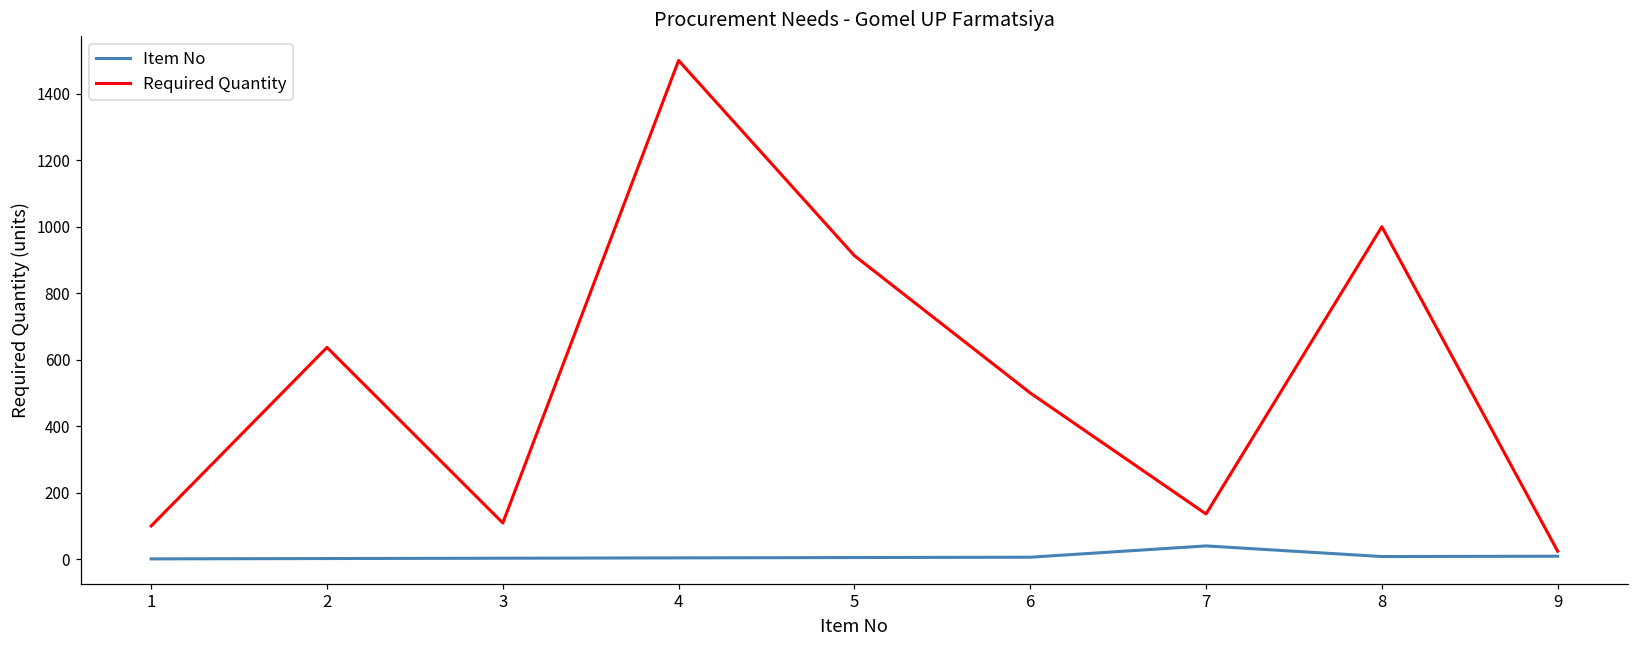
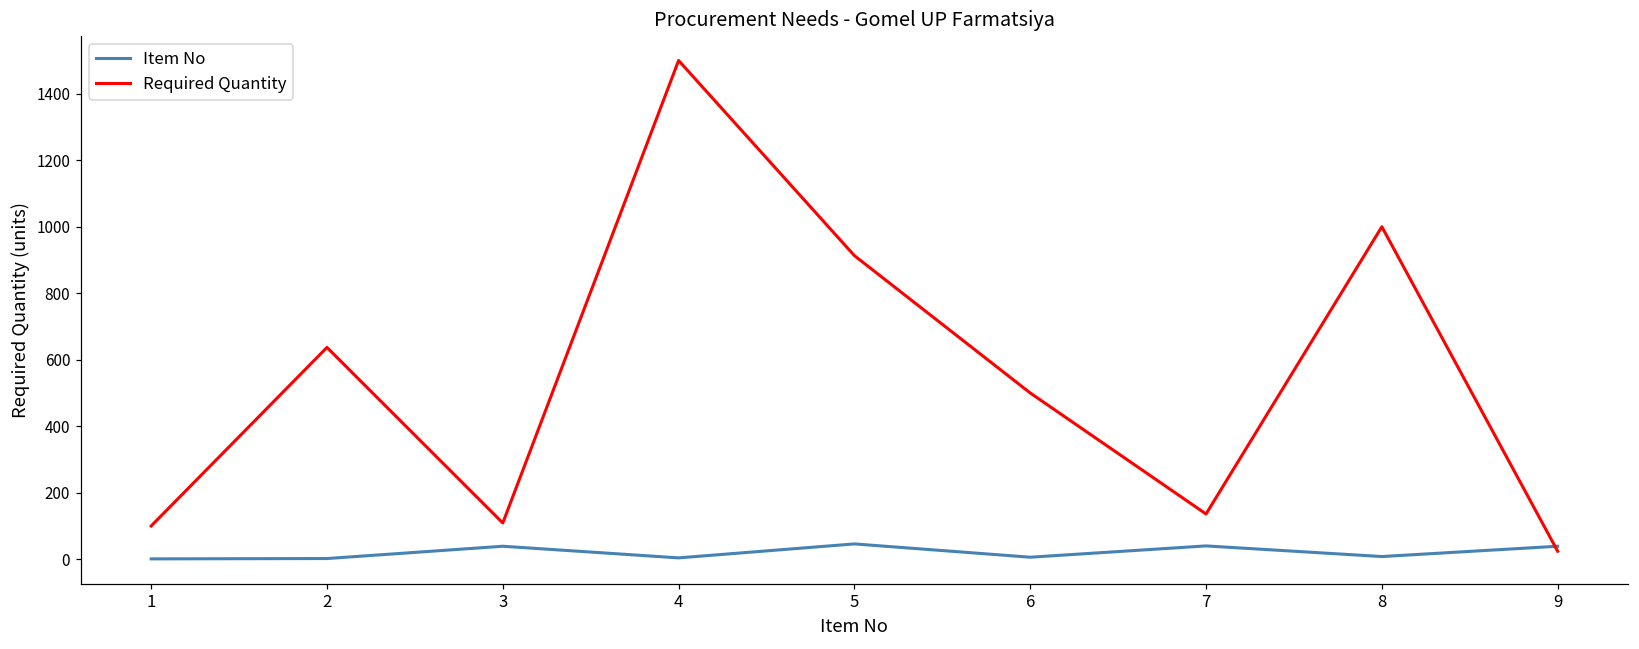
  {
    "Item No": {
      "1": 0,
      "2": 0,
-     "3": 0,
+     "3": 40,
      "4": 0,
-     "5": 10,
+     "5": 50,
      "6": 10,
      "7": 40,
      "8": 10,
-     "9": 10
+     "9": 40
    },
    "Required Quantity": {
      "1": 100,
      "2": 640,
      "3": 110,
      "4": 1500,
      "5": 910,
      "6": 500,
      "7": 140,
      "8": 1000,
      "9": 20
    }
  }
